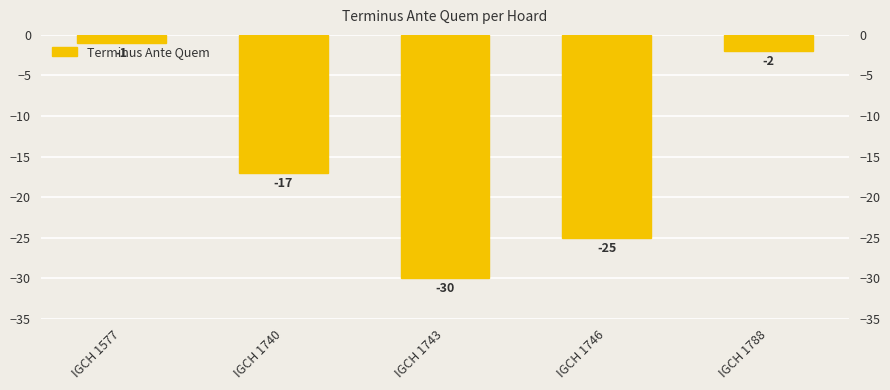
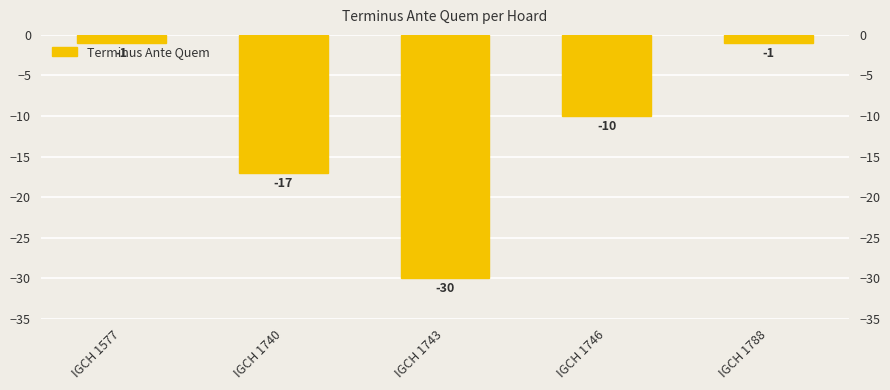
  {
    "IGCH 1740": -17,
    "IGCH 1743": -30,
-   "IGCH 1746": -25,
-   "IGCH 1788": -2
+   "IGCH 1746": -10,
+   "IGCH 1788": -1
  }
